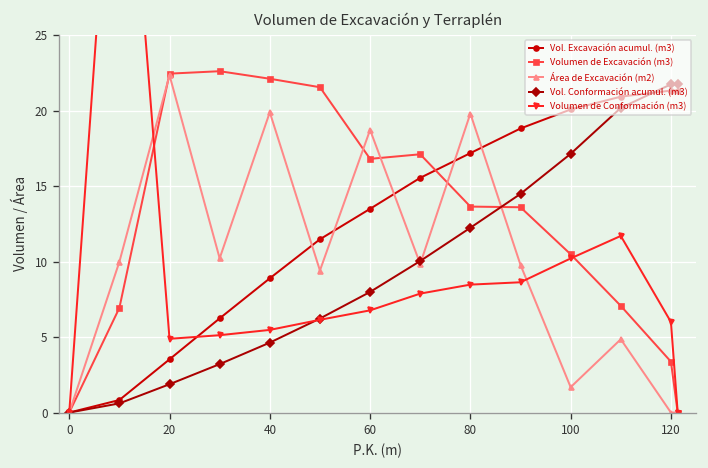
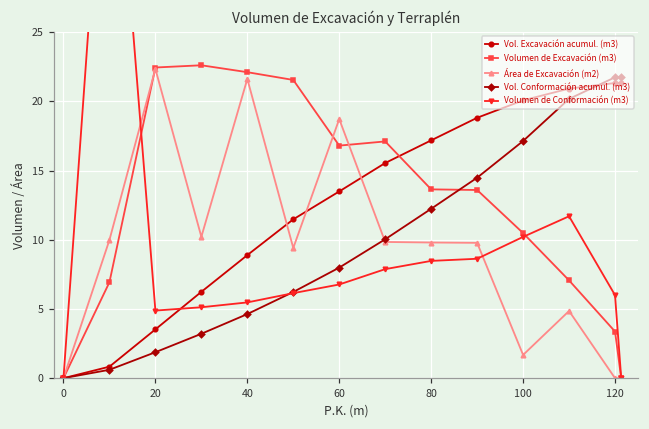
  {
    "Área de Excavación (m2)": {
-     "40": 19.9,
+     "40": 21.6,
      "60": 18.7,
-     "80": 19.8,
+     "80": 9.8,
      "100": 1.7,
      "120": 0.0
    }
  }
